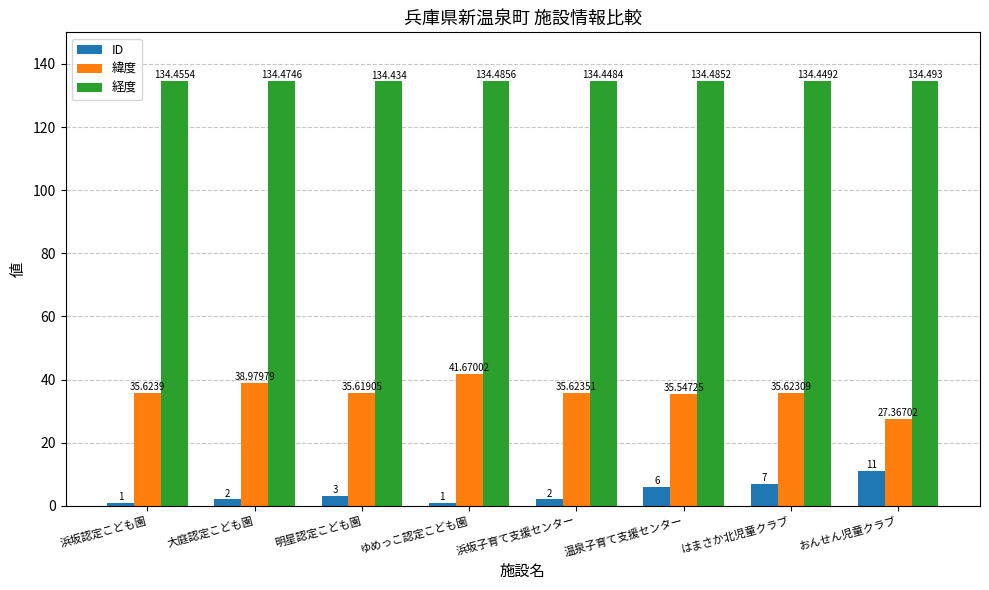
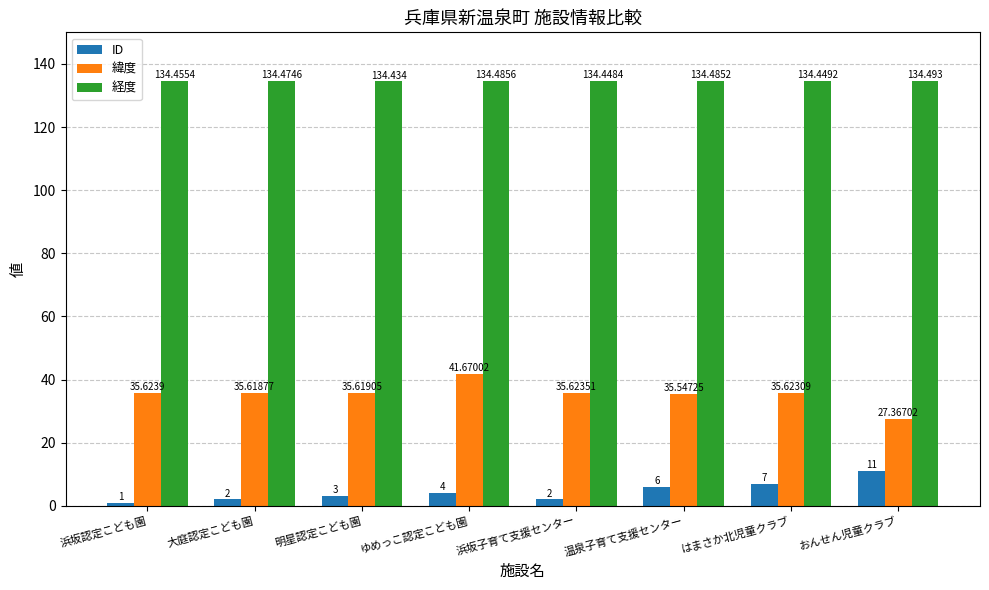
  {
    "ID": {
      "浜坂認定こども園": 1,
      "大庭認定こども園": 2,
      "明星認定こども園": 3,
-     "ゆめっこ認定こども園": 1,
+     "ゆめっこ認定こども園": 4,
      "浜坂子育て支援センター": 2,
      "温泉子育て支援センター": 6,
      "はまさか北児童クラブ": 7,
      "おんせん児童クラブ": 11
    },
    "緯度": {
      "浜坂認定こども園": 35.6239,
-     "大庭認定こども園": 38.97979,
+     "大庭認定こども園": 35.61877,
      "明星認定こども園": 35.61905,
      "ゆめっこ認定こども園": 41.67002,
      "浜坂子育て支援センター": 35.62351,
      "温泉子育て支援センター": 35.54725,
      "はまさか北児童クラブ": 35.62309,
      "おんせん児童クラブ": 27.36702
    },
    "経度": {
      "浜坂認定こども園": 134.4554,
      "大庭認定こども園": 134.4746,
      "明星認定こども園": 134.434,
      "ゆめっこ認定こども園": 134.4856,
      "浜坂子育て支援センター": 134.4484,
      "温泉子育て支援センター": 134.4852,
      "はまさか北児童クラブ": 134.4492,
      "おんせん児童クラブ": 134.493
    }
  }
